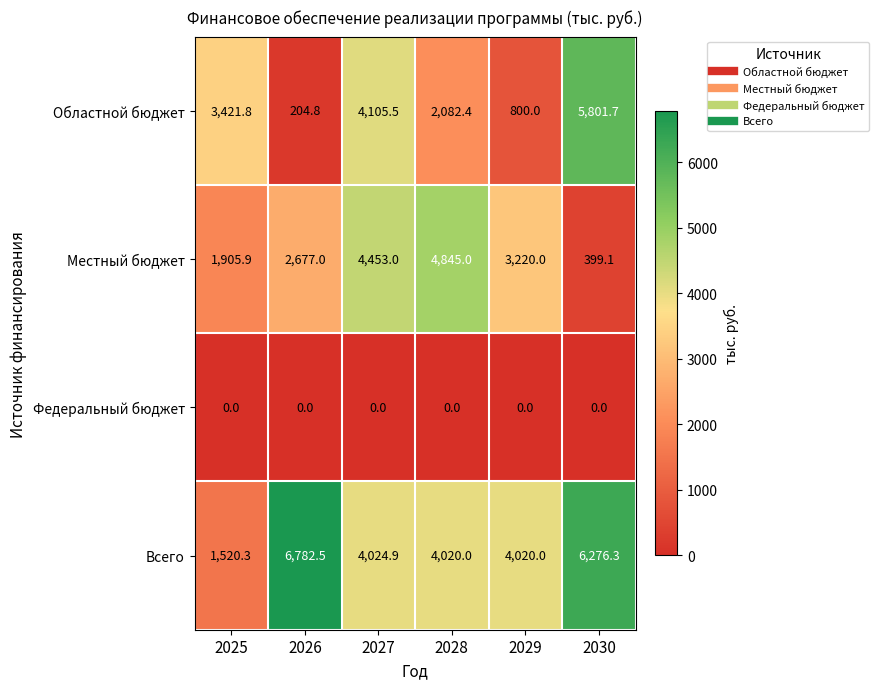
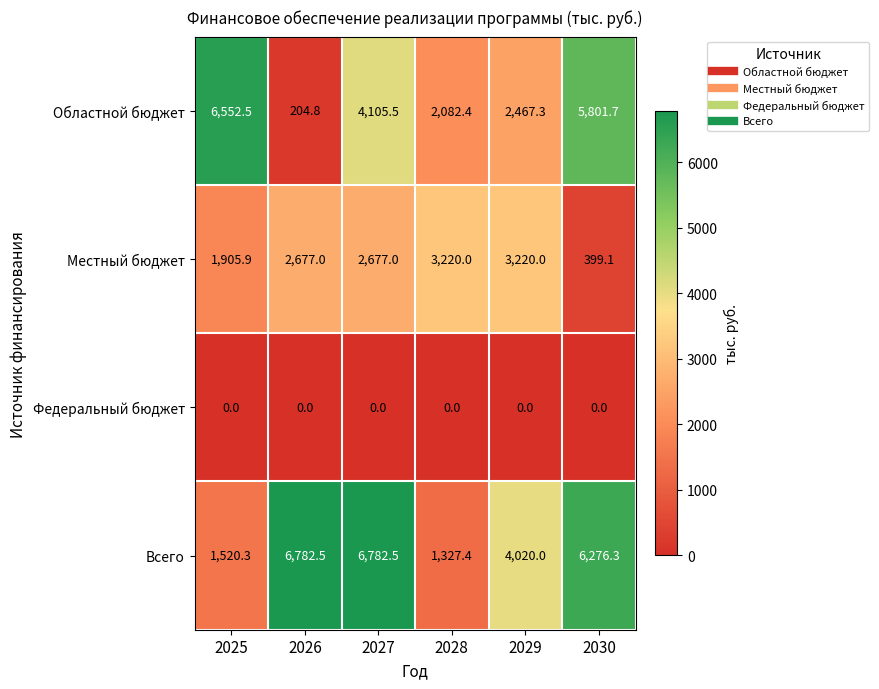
  {
    "Областной бюджет": {
-     "2025": "3,421.8",
+     "2025": "6,552.5",
      "2026": "204.8",
      "2027": "4,105.5",
      "2028": "2,082.4",
-     "2029": "800.0",
+     "2029": "2,467.3",
      "2030": "5,801.7"
    },
    "Местный бюджет": {
      "2025": "1,905.9",
      "2026": "2,677.0",
-     "2027": "4,453.0",
-     "2028": "4,845.0",
+     "2027": "2,677.0",
+     "2028": "3,220.0",
      "2029": "3,220.0",
      "2030": "399.1"
    },
    "Федеральный бюджет": {
      "2025": "0.0",
      "2026": "0.0",
      "2027": "0.0",
      "2028": "0.0",
      "2029": "0.0",
      "2030": "0.0"
    },
    "Всего": {
      "2025": "1,520.3",
      "2026": "6,782.5",
-     "2027": "4,024.9",
-     "2028": "4,020.0",
+     "2027": "6,782.5",
+     "2028": "1,327.4",
      "2029": "4,020.0",
      "2030": "6,276.3"
    }
  }
